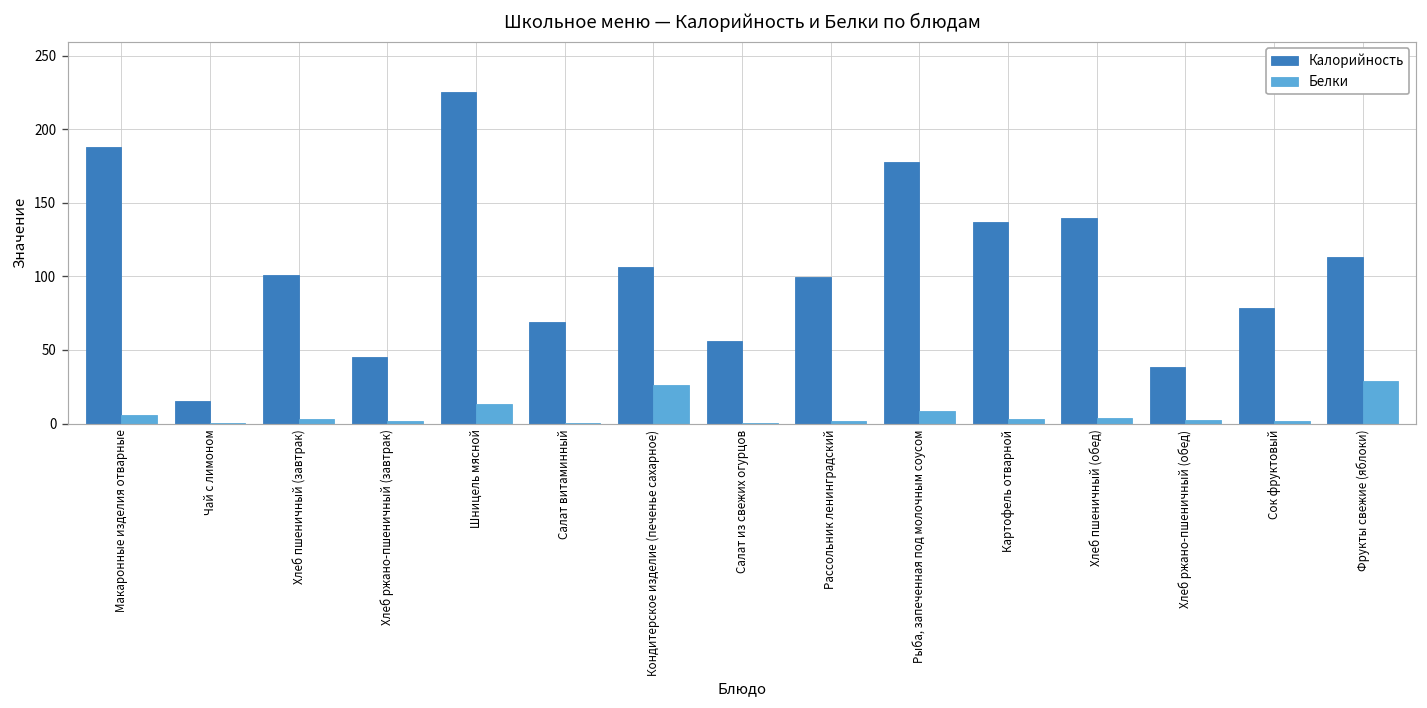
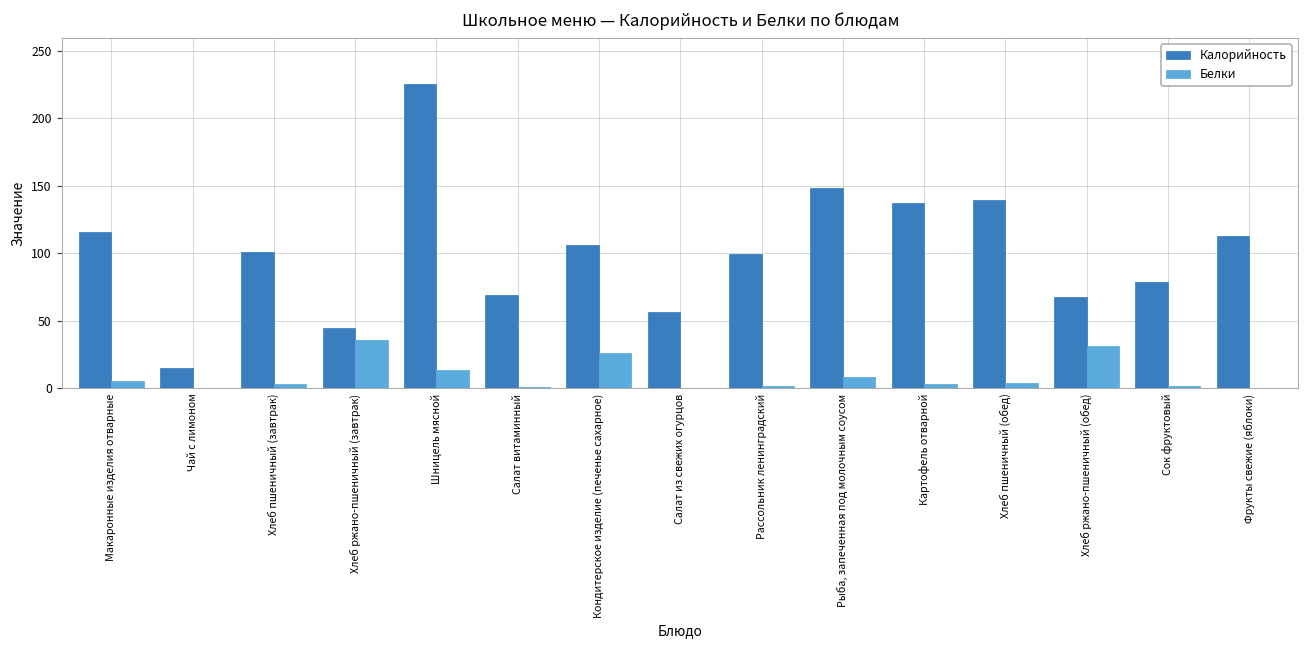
  {
    "Калорийность": {
-     "Макаронные изделия отварные": 188,
+     "Макаронные изделия отварные": 116,
      "Чай с лимоном": 15,
      "Хлеб пшеничный (завтрак)": 101,
      "Хлеб ржано-пшеничный (завтрак)": 45,
      "Шницель мясной": 226,
      "Салат витаминный": 69,
      "Кондитерское изделие (печенье сахарное)": 106,
      "Салат из свежих огурцов": 56,
      "Рассольник ленинградский": 100,
-     "Рыба, запеченная под молочным соусом": 178,
+     "Рыба, запеченная под молочным соусом": 148,
      "Картофель отварной": 137,
      "Хлеб пшеничный (обед)": 140,
-     "Хлеб ржано-пшеничный (обед)": 38,
+     "Хлеб ржано-пшеничный (обед)": 68,
      "Сок фруктовый": 79,
      "Фрукты свежие (яблоки)": 113
    },
    "Белки": {
      "Макаронные изделия отварные": 6,
      "Хлеб пшеничный (завтрак)": 3,
-     "Хлеб ржано-пшеничный (завтрак)": 2,
+     "Хлеб ржано-пшеничный (завтрак)": 36,
      "Шницель мясной": 13,
      "Кондитерское изделие (печенье сахарное)": 26,
      "Рыба, запеченная под молочным соусом": 8,
      "Картофель отварной": 3,
      "Хлеб пшеничный (обед)": 4,
-     "Хлеб ржано-пшеничный (обед)": 2,
-     "Фрукты свежие (яблоки)": 29
+     "Хлеб ржано-пшеничный (обед)": 31,
+     "Фрукты свежие (яблоки)": 0
    }
  }
